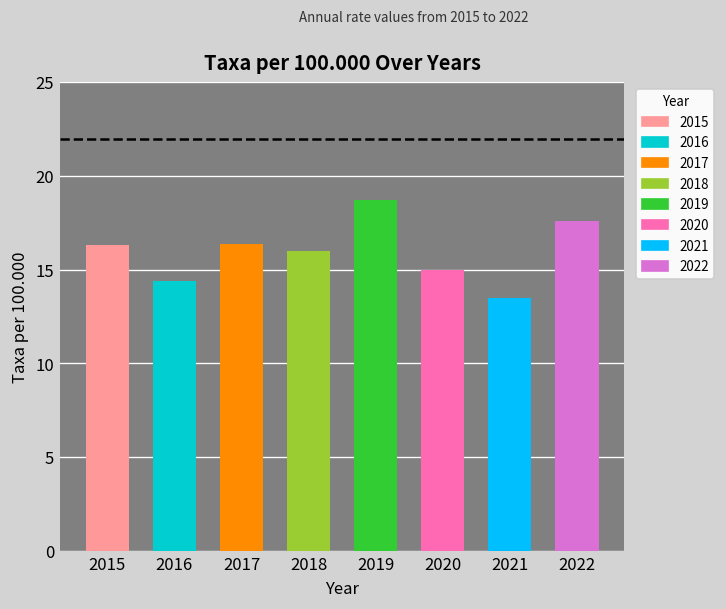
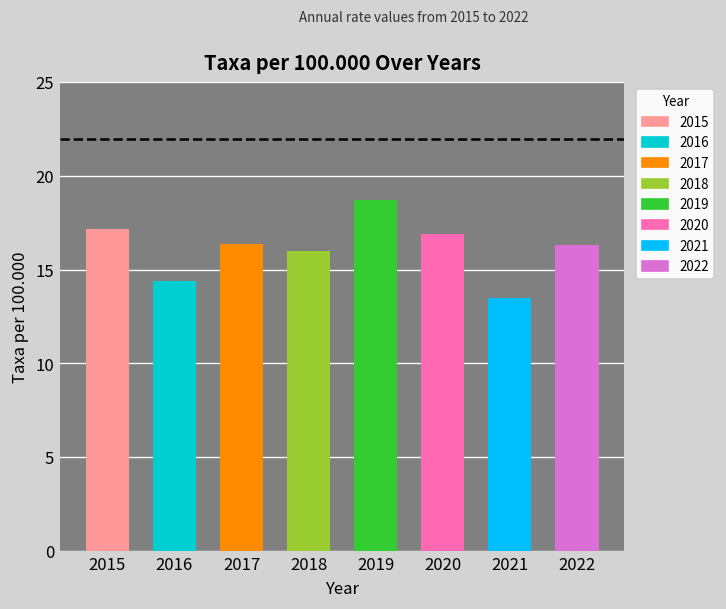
  {
-   "2015": 16.3,
+   "2015": 17.2,
    "2016": 14.4,
    "2017": 16.4,
    "2018": 16.0,
    "2019": 18.7,
-   "2020": 15.0,
+   "2020": 16.9,
    "2021": 13.5,
-   "2022": 17.6
+   "2022": 16.3
  }
